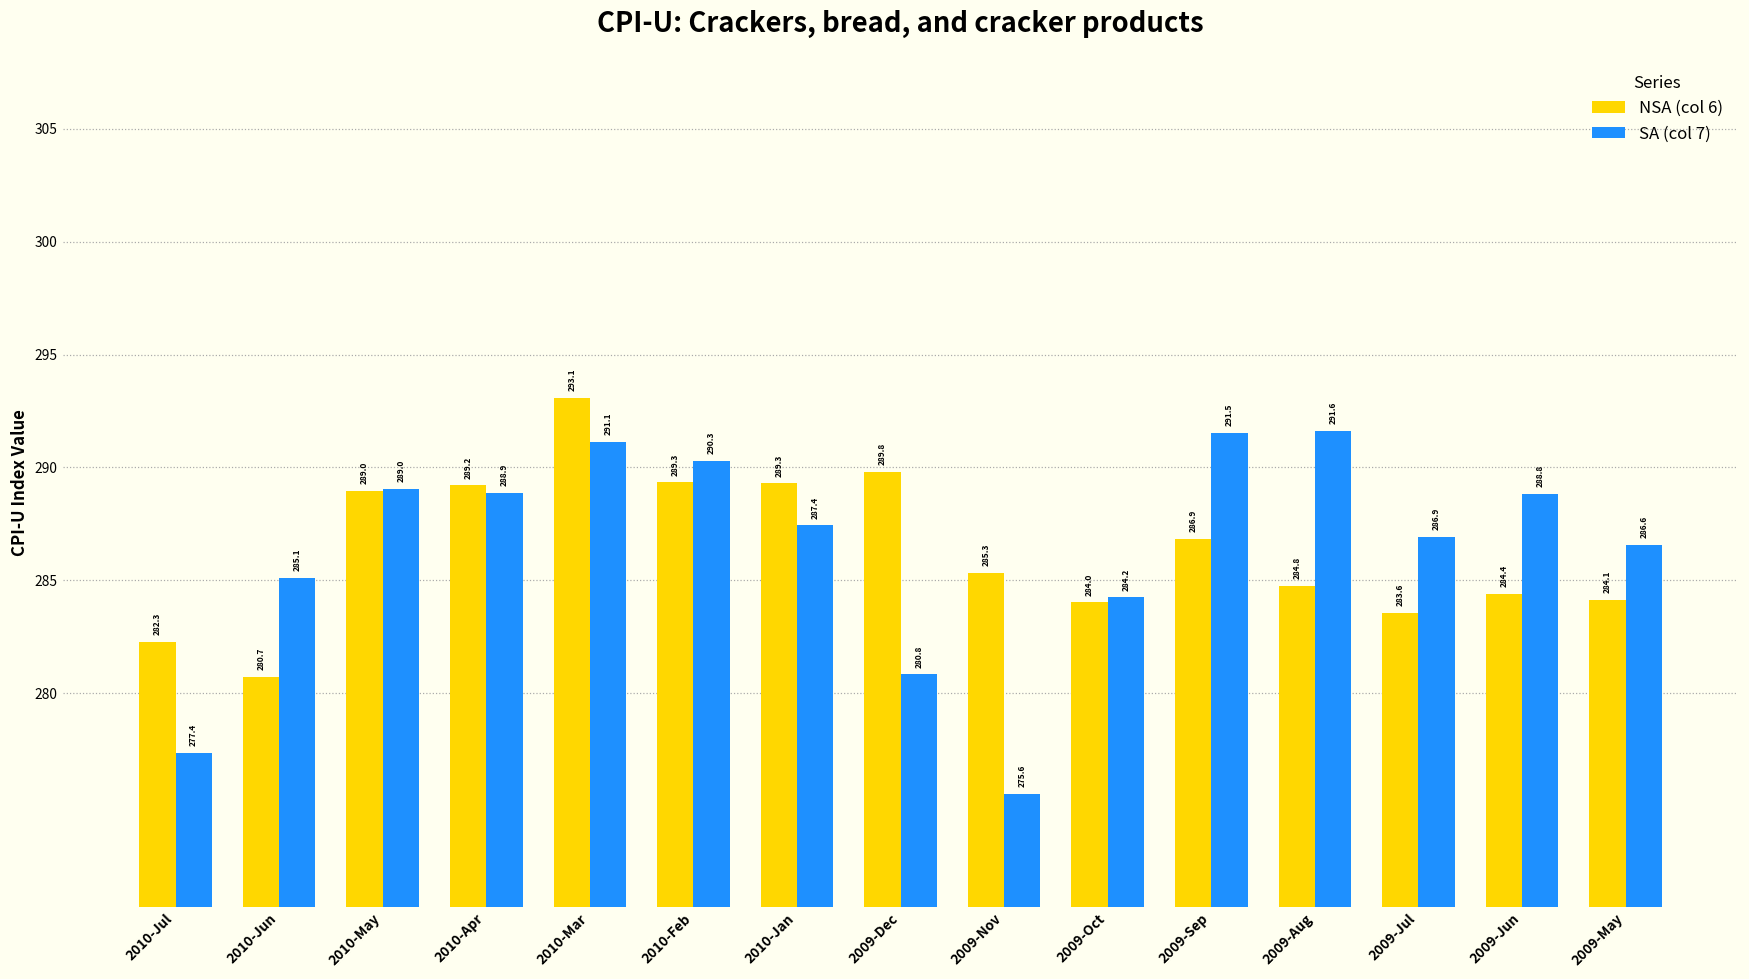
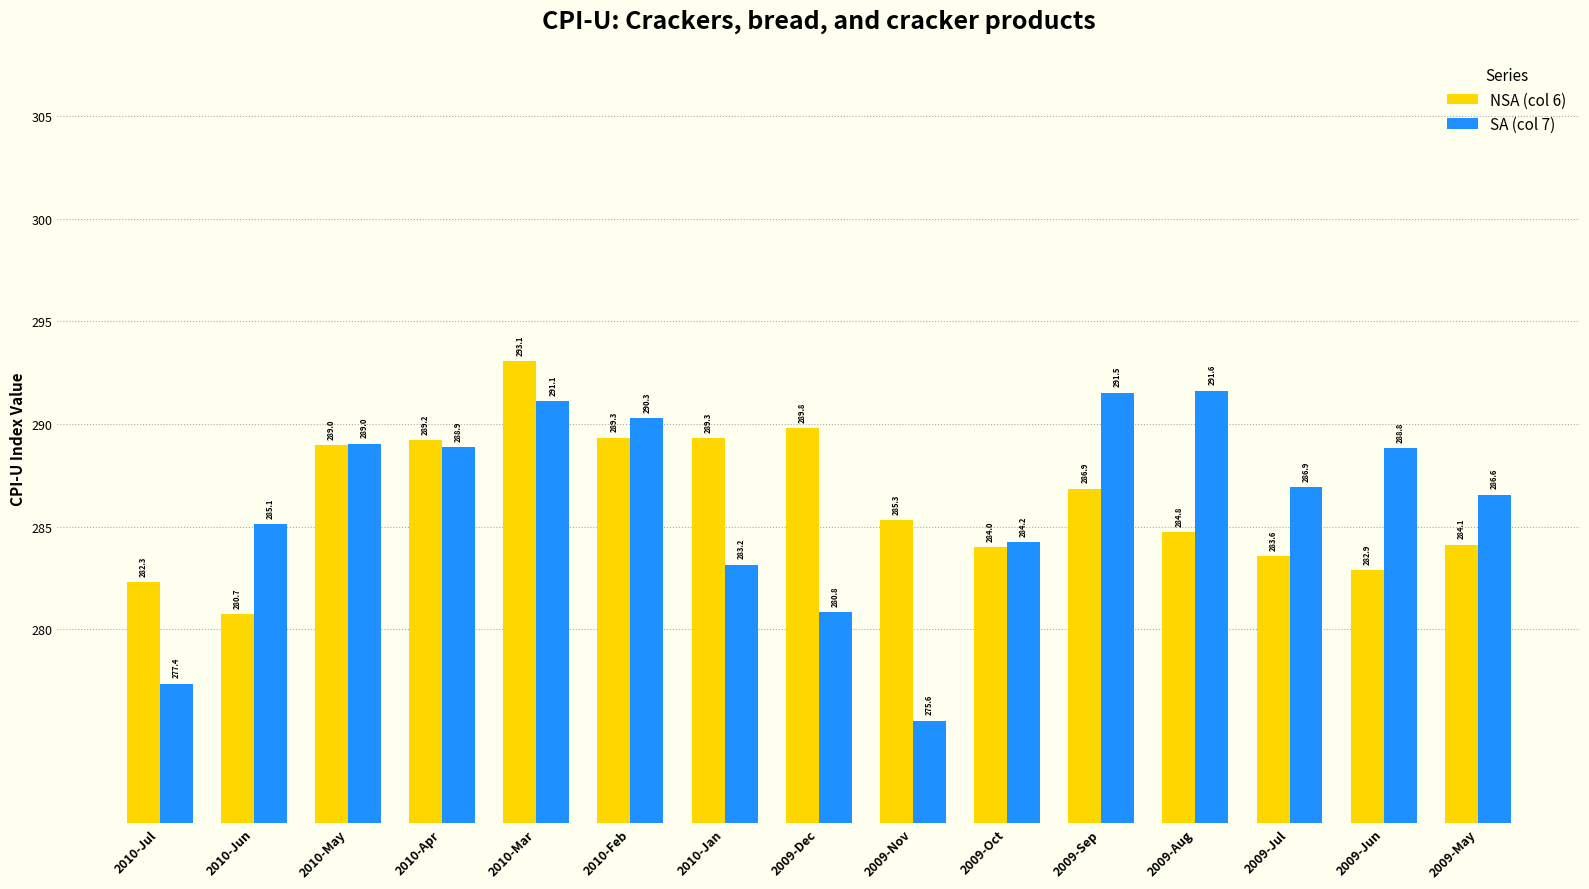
  {
    "NSA (col 6)": {
      "2010-Jul": 282.3,
      "2010-Jun": 280.7,
      "2010-May": 289.0,
      "2010-Apr": 289.2,
      "2010-Mar": 293.1,
      "2010-Feb": 289.3,
      "2010-Jan": 289.3,
      "2009-Dec": 289.8,
      "2009-Nov": 285.3,
      "2009-Oct": 284.0,
      "2009-Sep": 286.9,
      "2009-Aug": 284.8,
      "2009-Jul": 283.6,
-     "2009-Jun": 284.4,
+     "2009-Jun": 282.9,
      "2009-May": 284.1
    },
    "SA (col 7)": {
      "2010-Jul": 277.4,
      "2010-Jun": 285.1,
      "2010-May": 289.0,
      "2010-Apr": 288.9,
      "2010-Mar": 291.1,
      "2010-Feb": 290.3,
-     "2010-Jan": 287.4,
+     "2010-Jan": 283.2,
      "2009-Dec": 280.8,
      "2009-Nov": 275.6,
      "2009-Oct": 284.2,
      "2009-Sep": 291.5,
      "2009-Aug": 291.6,
      "2009-Jul": 286.9,
      "2009-Jun": 288.8,
      "2009-May": 286.6
    }
  }
